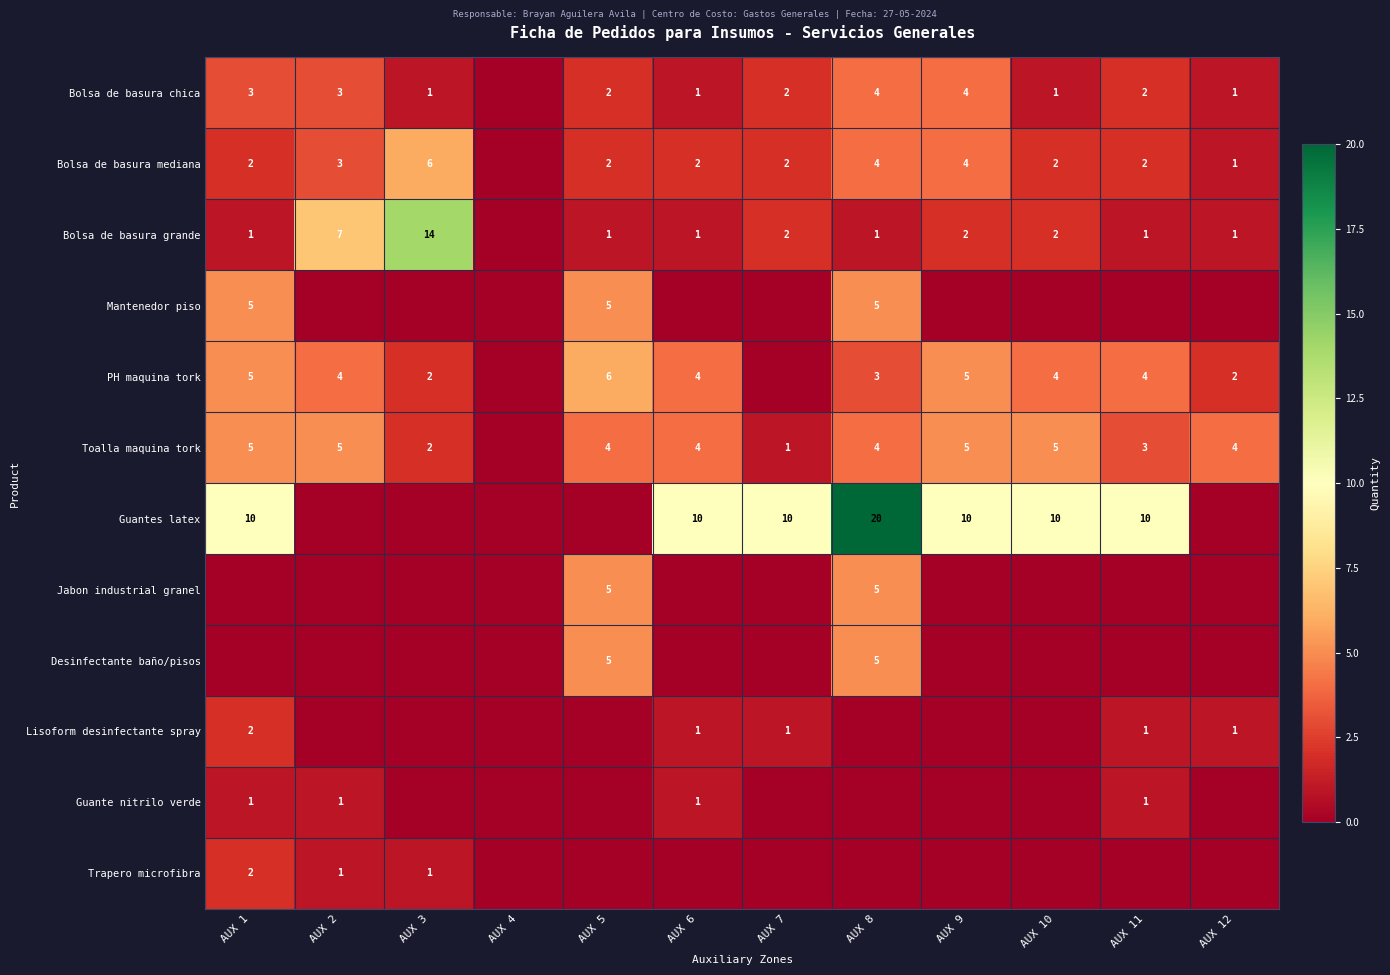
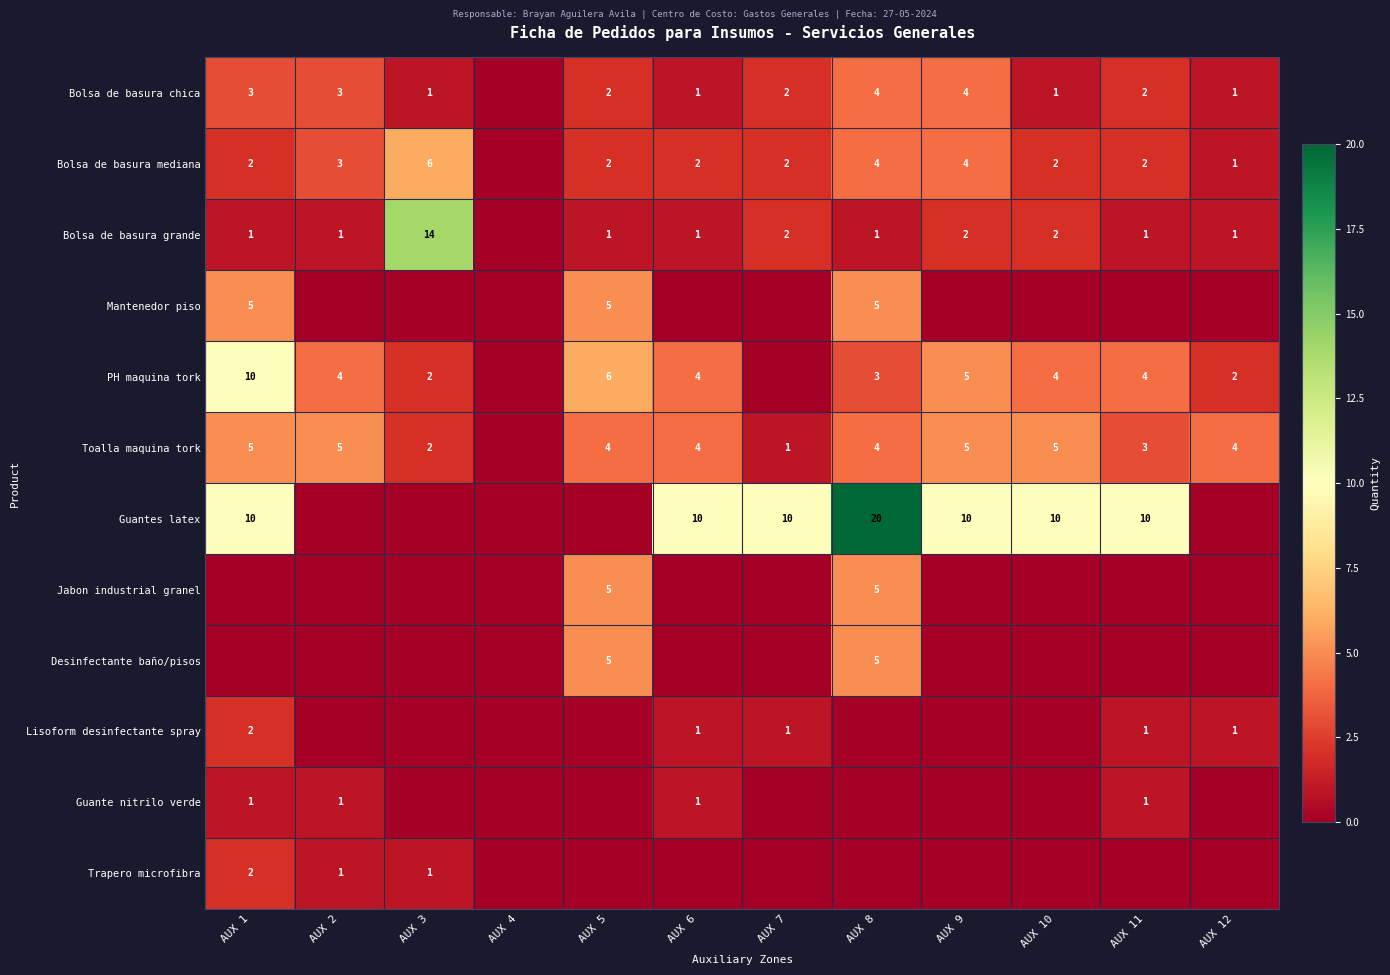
  {
    "Bolsa de basura chica": {
      "AUX 1": 3,
      "AUX 2": 3,
      "AUX 3": 1,
      "AUX 5": 2,
      "AUX 6": 1,
      "AUX 7": 2,
      "AUX 8": 4,
      "AUX 9": 4,
      "AUX 10": 1,
      "AUX 11": 2,
      "AUX 12": 1
    },
    "Bolsa de basura mediana": {
      "AUX 1": 2,
      "AUX 2": 3,
      "AUX 3": 6,
      "AUX 5": 2,
      "AUX 6": 2,
      "AUX 7": 2,
      "AUX 8": 4,
      "AUX 9": 4,
      "AUX 10": 2,
      "AUX 11": 2,
      "AUX 12": 1
    },
    "Bolsa de basura grande": {
      "AUX 1": 1,
-     "AUX 2": 7,
+     "AUX 2": 1,
      "AUX 3": 14,
      "AUX 5": 1,
      "AUX 6": 1,
      "AUX 7": 2,
      "AUX 8": 1,
      "AUX 9": 2,
      "AUX 10": 2,
      "AUX 11": 1,
      "AUX 12": 1
    },
    "Mantenedor piso": {
      "AUX 1": 5,
      "AUX 5": 5,
      "AUX 8": 5
    },
    "PH maquina tork": {
-     "AUX 1": 5,
+     "AUX 1": 10,
      "AUX 2": 4,
      "AUX 3": 2,
      "AUX 5": 6,
      "AUX 6": 4,
      "AUX 8": 3,
      "AUX 9": 5,
      "AUX 10": 4,
      "AUX 11": 4,
      "AUX 12": 2
    },
    "Toalla maquina tork": {
      "AUX 1": 5,
      "AUX 2": 5,
      "AUX 3": 2,
      "AUX 5": 4,
      "AUX 6": 4,
      "AUX 7": 1,
      "AUX 8": 4,
      "AUX 9": 5,
      "AUX 10": 5,
      "AUX 11": 3,
      "AUX 12": 4
    },
    "Guantes latex": {
      "AUX 1": 10,
      "AUX 6": 10,
      "AUX 7": 10,
      "AUX 8": 20,
      "AUX 9": 10,
      "AUX 10": 10,
      "AUX 11": 10
    },
    "Jabon industrial granel": {
      "AUX 5": 5,
      "AUX 8": 5
    },
    "Desinfectante baño/pisos": {
      "AUX 5": 5,
      "AUX 8": 5
    },
    "Lisoform desinfectante spray": {
      "AUX 1": 2,
      "AUX 6": 1,
      "AUX 7": 1,
      "AUX 11": 1,
      "AUX 12": 1
    },
    "Guante nitrilo verde": {
      "AUX 1": 1,
      "AUX 2": 1,
      "AUX 6": 1,
      "AUX 11": 1
    },
    "Trapero microfibra": {
      "AUX 1": 2,
      "AUX 2": 1,
      "AUX 3": 1
    }
  }
